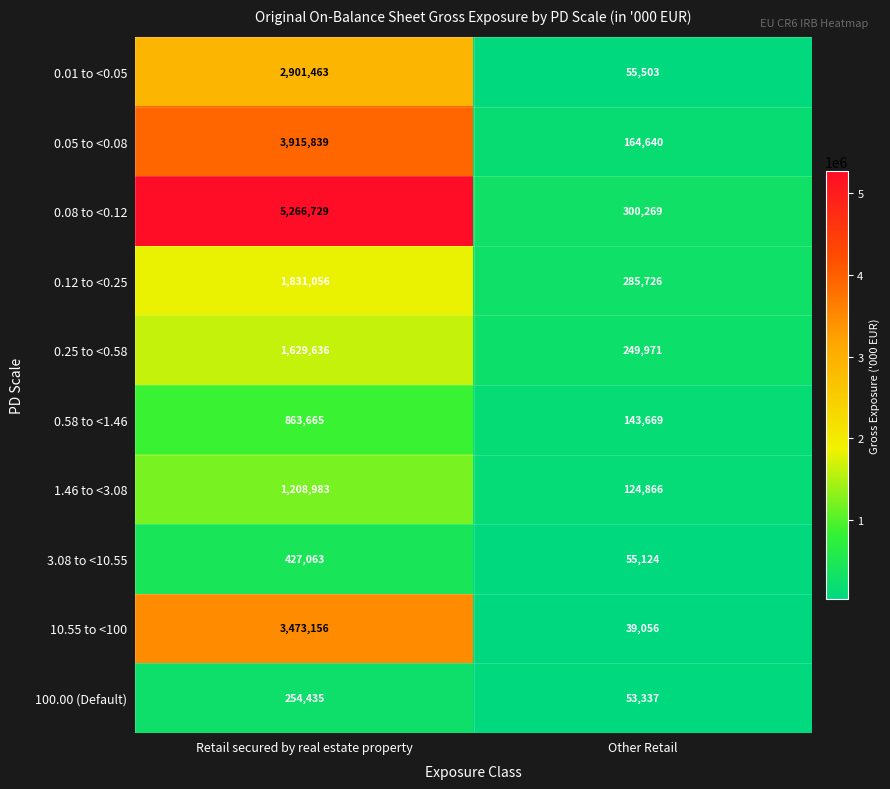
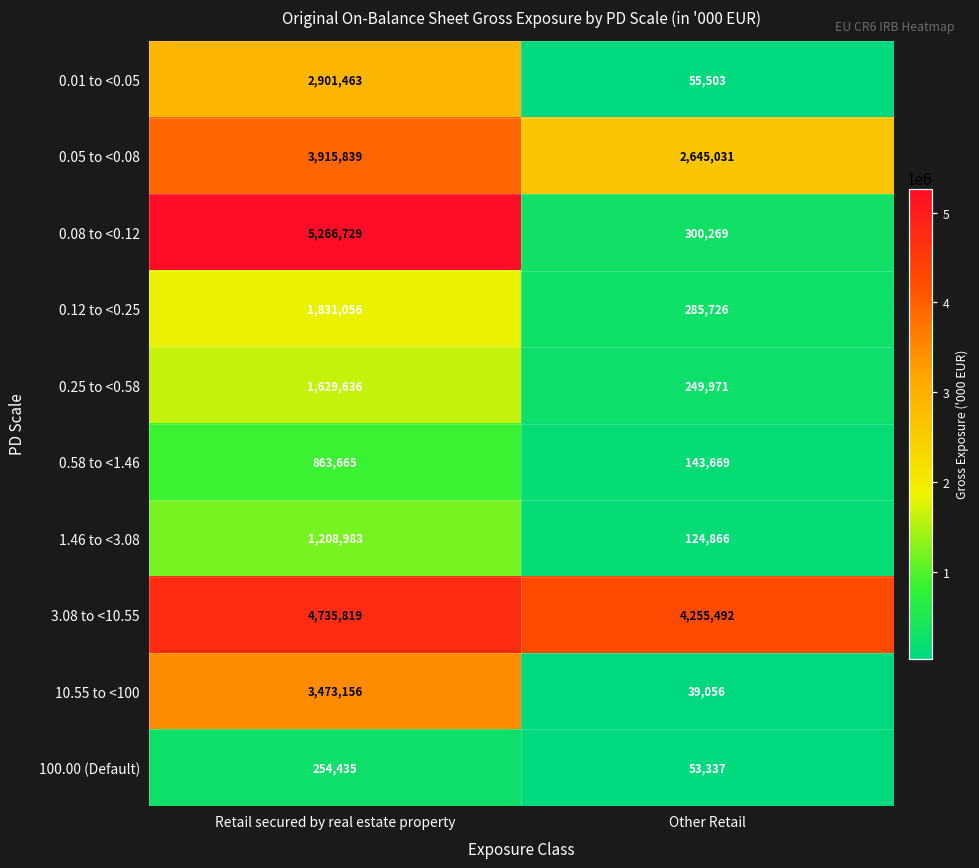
  {
    "0.01 to <0.05": {
      "Retail secured by real estate property": "2,901,463",
      "Other Retail": "55,503"
    },
    "0.05 to <0.08": {
      "Retail secured by real estate property": "3,915,839",
-     "Other Retail": "164,640"
+     "Other Retail": "2,645,031"
    },
    "0.08 to <0.12": {
      "Retail secured by real estate property": "5,266,729",
      "Other Retail": "300,269"
    },
    "0.12 to <0.25": {
      "Retail secured by real estate property": "1,831,056",
      "Other Retail": "285,726"
    },
    "0.25 to <0.58": {
      "Retail secured by real estate property": "1,629,636",
      "Other Retail": "249,971"
    },
    "0.58 to <1.46": {
      "Retail secured by real estate property": "863,665",
      "Other Retail": "143,669"
    },
    "1.46 to <3.08": {
      "Retail secured by real estate property": "1,208,983",
      "Other Retail": "124,866"
    },
    "3.08 to <10.55": {
-     "Retail secured by real estate property": "427,063",
-     "Other Retail": "55,124"
+     "Retail secured by real estate property": "4,735,819",
+     "Other Retail": "4,255,492"
    },
    "10.55 to <100": {
      "Retail secured by real estate property": "3,473,156",
      "Other Retail": "39,056"
    },
    "100.00 (Default)": {
      "Retail secured by real estate property": "254,435",
      "Other Retail": "53,337"
    }
  }
